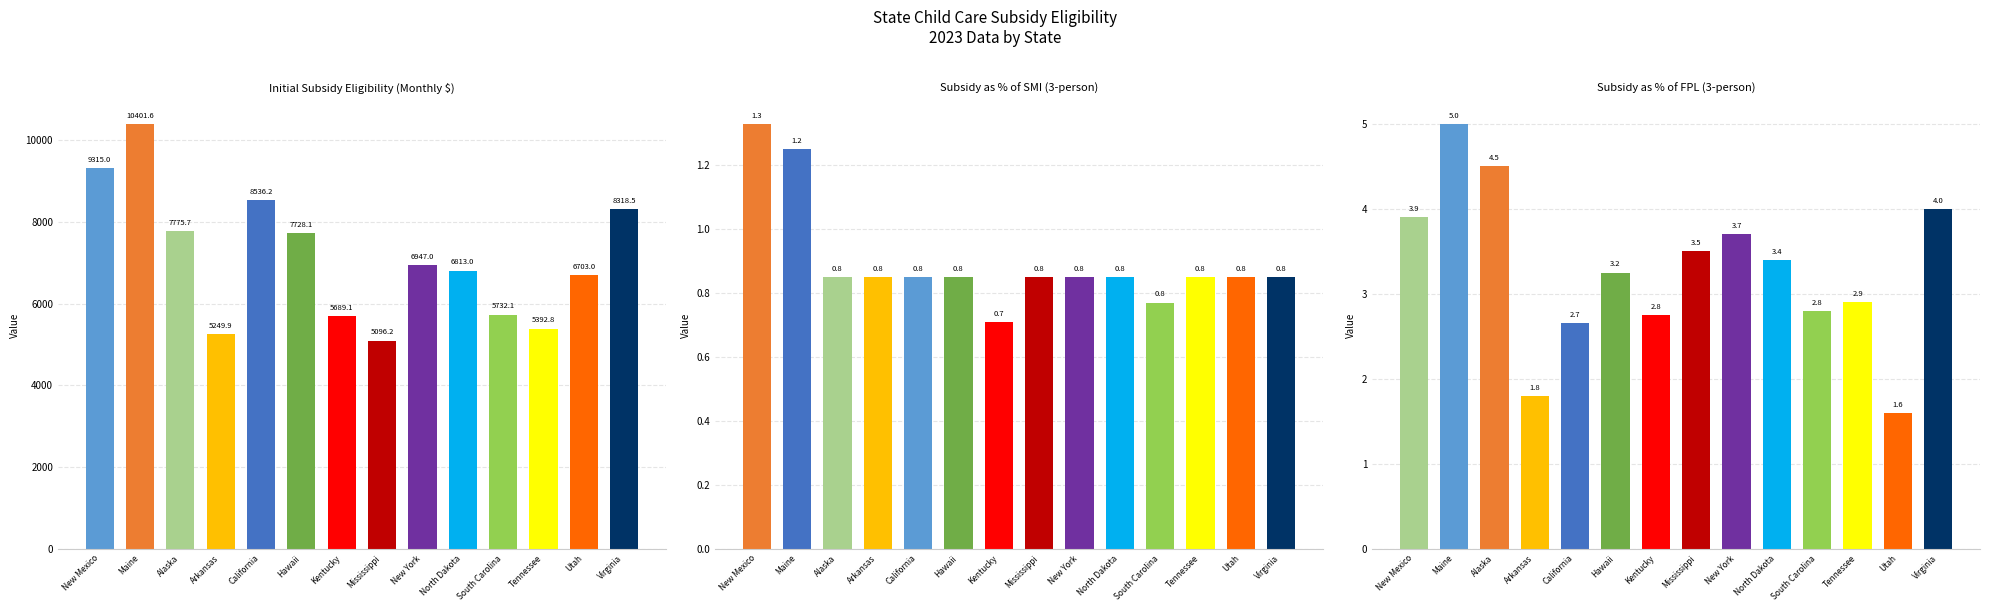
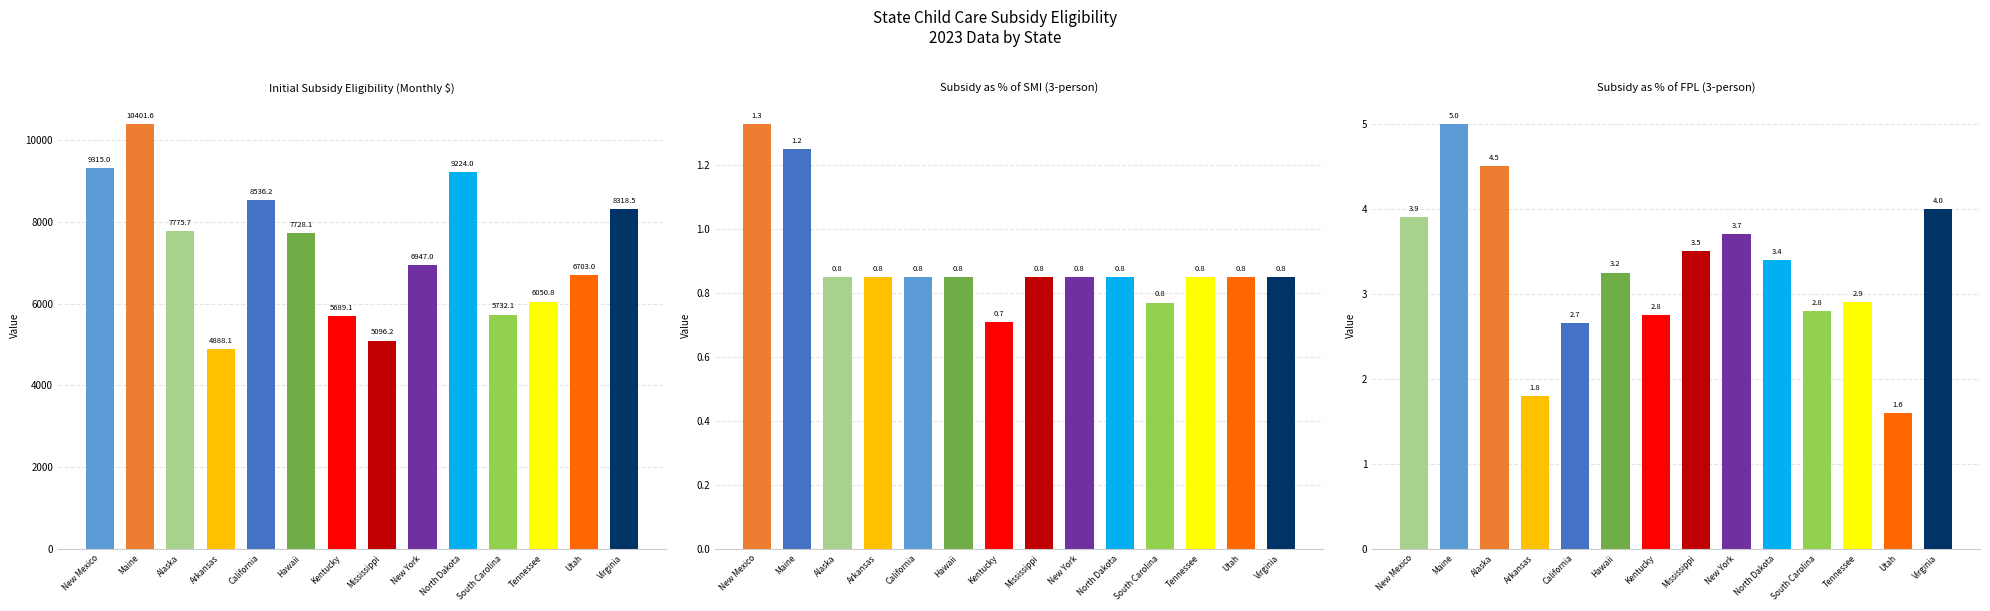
  {
    "Initial Subsidy Eligibility (Monthly $)": {
      "New Mexico": 9315.0,
      "Maine": 10401.6,
      "Alaska": 7775.7,
-     "Arkansas": 5249.9,
+     "Arkansas": 4888.1,
      "California": 8536.2,
      "Hawaii": 7728.1,
      "Kentucky": 5689.1,
      "Mississippi": 5096.2,
      "New York": 6947.0,
-     "North Dakota": 6813.0,
+     "North Dakota": 9224.0,
      "South Carolina": 5732.1,
-     "Tennessee": 5392.8,
+     "Tennessee": 6050.8,
      "Utah": 6703.0,
      "Virginia": 8318.5
    },
    "Subsidy as % of SMI (3-person)": {
      "New Mexico": 1.3,
      "Maine": 1.2,
      "Alaska": 0.8,
      "Arkansas": 0.8,
      "California": 0.8,
      "Hawaii": 0.8,
      "Kentucky": 0.7,
      "Mississippi": 0.8,
      "New York": 0.8,
      "North Dakota": 0.8,
      "South Carolina": 0.8,
      "Tennessee": 0.8,
      "Utah": 0.8,
      "Virginia": 0.8
    },
    "Subsidy as % of FPL (3-person)": {
      "New Mexico": 3.9,
      "Maine": 5.0,
      "Alaska": 4.5,
      "Arkansas": 1.8,
      "California": 2.7,
      "Hawaii": 3.2,
      "Kentucky": 2.8,
      "Mississippi": 3.5,
      "New York": 3.7,
      "North Dakota": 3.4,
      "South Carolina": 2.8,
      "Tennessee": 2.9,
      "Utah": 1.6,
      "Virginia": 4.0
    }
  }
